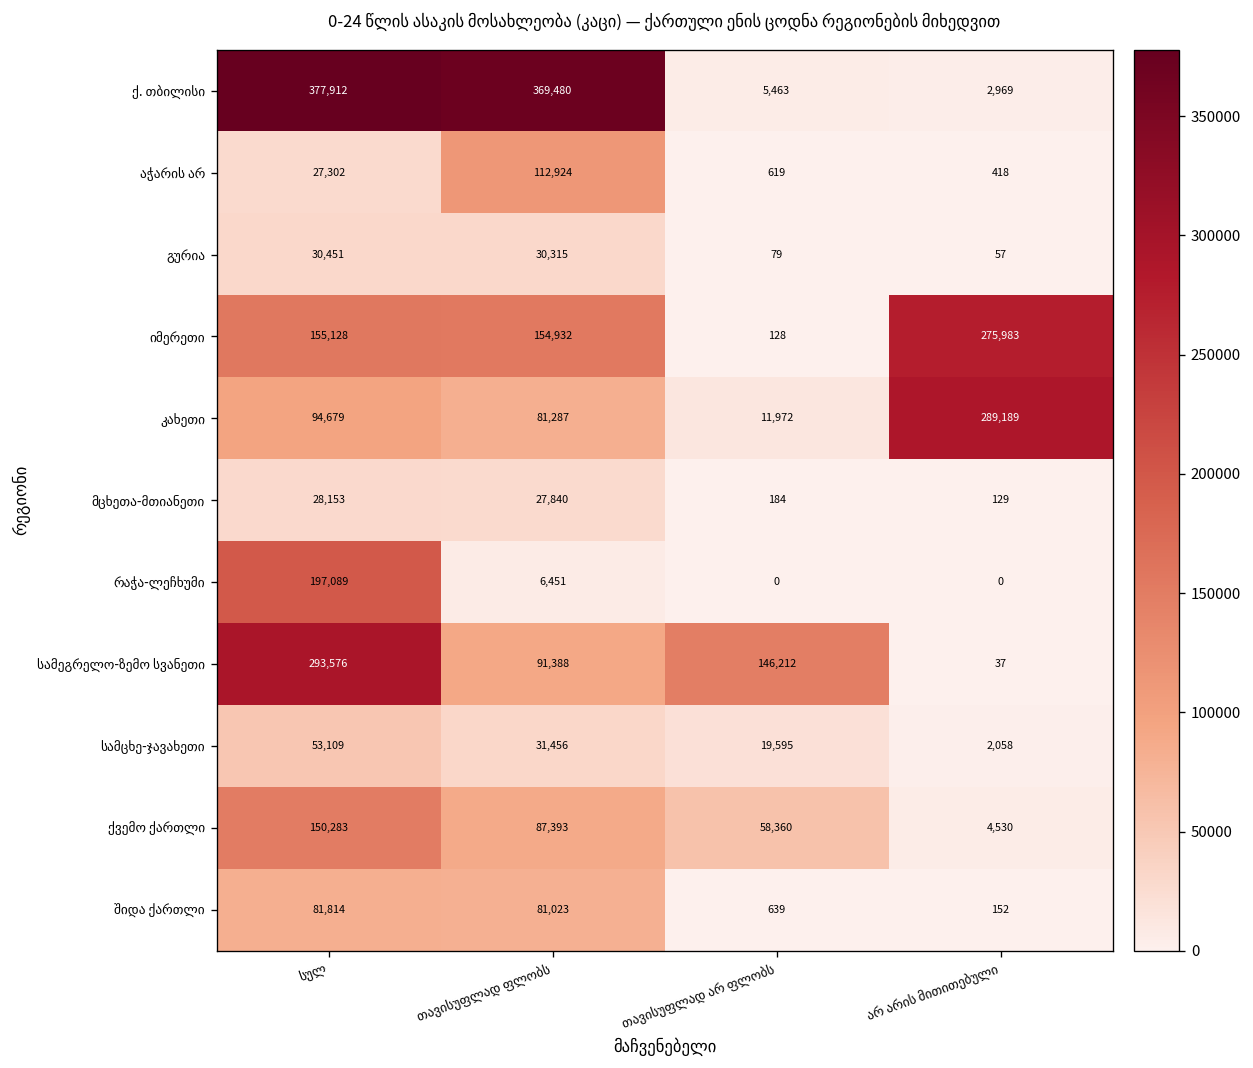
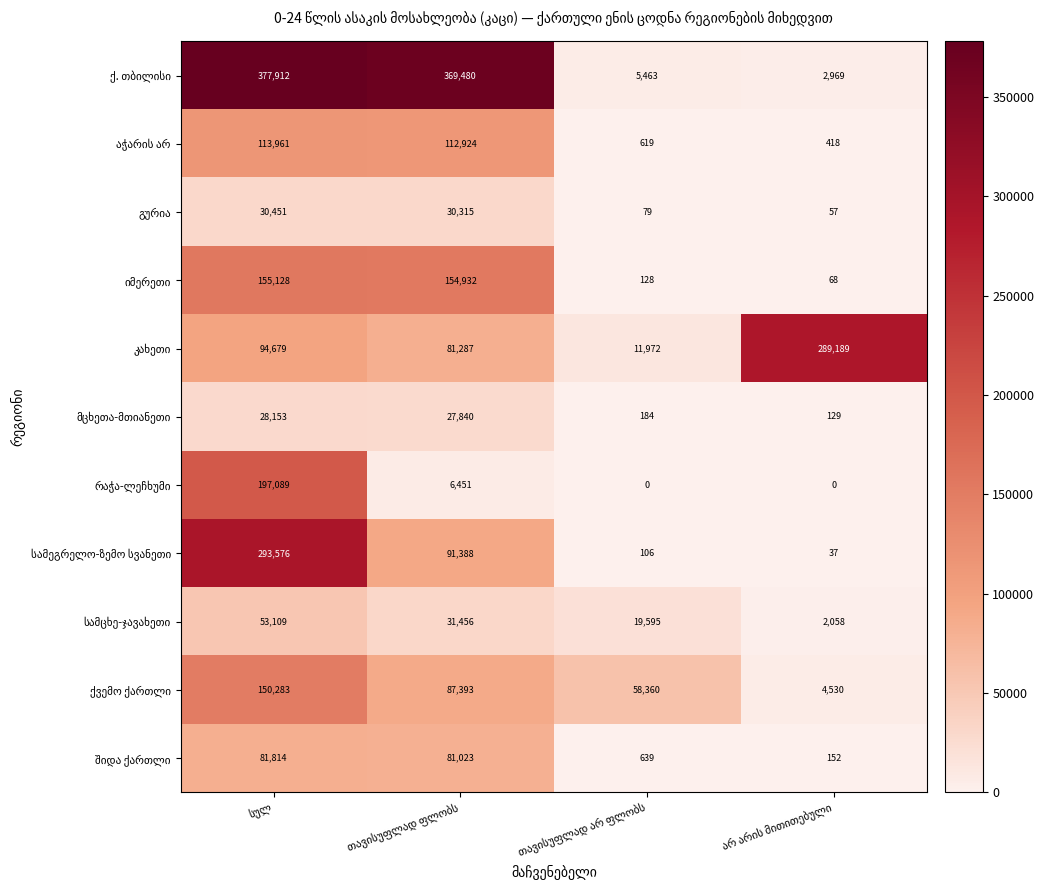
  {
    "ქ. თბილისი": {
      "სულ": "377,912",
      "თავისუფლად ფლობს": "369,480",
      "თავისუფლად არ ფლობს": "5,463",
      "არ არის მითითებული": "2,969"
    },
    "აჭარის არ": {
-     "სულ": "27,302",
+     "სულ": "113,961",
      "თავისუფლად ფლობს": "112,924",
      "თავისუფლად არ ფლობს": "619",
      "არ არის მითითებული": "418"
    },
    "გურია": {
      "სულ": "30,451",
      "თავისუფლად ფლობს": "30,315",
      "თავისუფლად არ ფლობს": "79",
      "არ არის მითითებული": "57"
    },
    "იმერეთი": {
      "სულ": "155,128",
      "თავისუფლად ფლობს": "154,932",
      "თავისუფლად არ ფლობს": "128",
-     "არ არის მითითებული": "275,983"
+     "არ არის მითითებული": "68"
    },
    "კახეთი": {
      "სულ": "94,679",
      "თავისუფლად ფლობს": "81,287",
      "თავისუფლად არ ფლობს": "11,972",
      "არ არის მითითებული": "289,189"
    },
    "მცხეთა-მთიანეთი": {
      "სულ": "28,153",
      "თავისუფლად ფლობს": "27,840",
      "თავისუფლად არ ფლობს": "184",
      "არ არის მითითებული": "129"
    },
    "რაჭა-ლეჩხუმი": {
      "სულ": "197,089",
      "თავისუფლად ფლობს": "6,451",
      "თავისუფლად არ ფლობს": "0",
      "არ არის მითითებული": "0"
    },
    "სამეგრელო-ზემო სვანეთი": {
      "სულ": "293,576",
      "თავისუფლად ფლობს": "91,388",
-     "თავისუფლად არ ფლობს": "146,212",
+     "თავისუფლად არ ფლობს": "106",
      "არ არის მითითებული": "37"
    },
    "სამცხე-ჯავახეთი": {
      "სულ": "53,109",
      "თავისუფლად ფლობს": "31,456",
      "თავისუფლად არ ფლობს": "19,595",
      "არ არის მითითებული": "2,058"
    },
    "ქვემო ქართლი": {
      "სულ": "150,283",
      "თავისუფლად ფლობს": "87,393",
      "თავისუფლად არ ფლობს": "58,360",
      "არ არის მითითებული": "4,530"
    },
    "შიდა ქართლი": {
      "სულ": "81,814",
      "თავისუფლად ფლობს": "81,023",
      "თავისუფლად არ ფლობს": "639",
      "არ არის მითითებული": "152"
    }
  }
